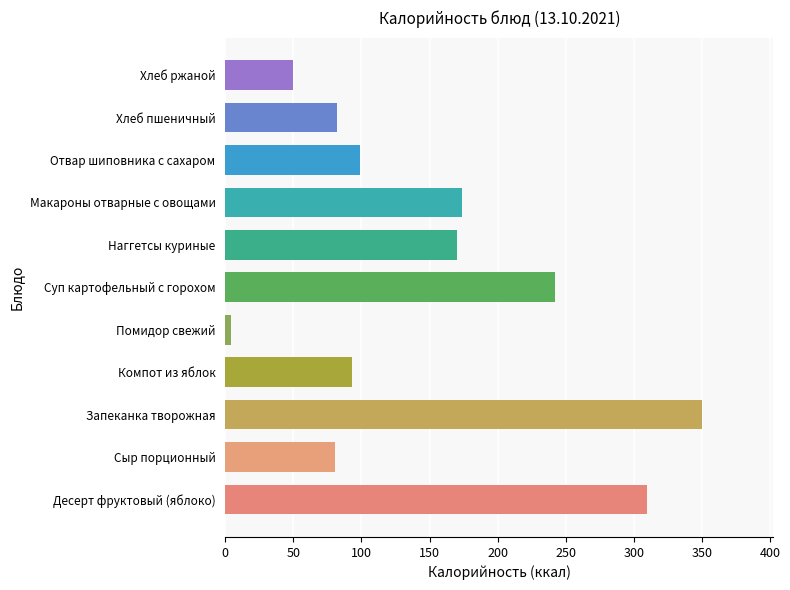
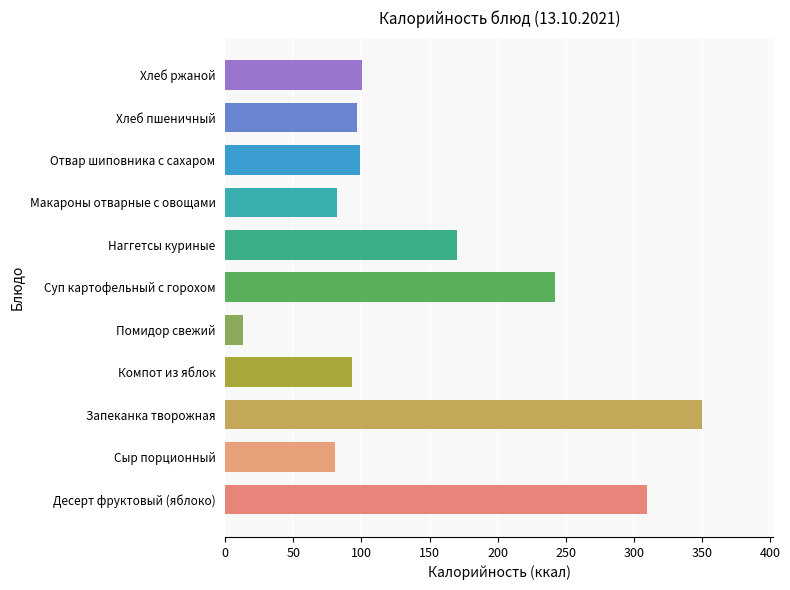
  {
-   "Хлеб ржаной": 50,
-   "Хлеб пшеничный": 82,
+   "Хлеб ржаной": 101,
+   "Хлеб пшеничный": 97,
    "Отвар шиповника с сахаром": 99,
-   "Макароны отварные с овощами": 174,
+   "Макароны отварные с овощами": 82,
    "Наггетсы куриные": 170,
    "Суп картофельный с горохом": 242,
-   "Помидор свежий": 4,
+   "Помидор свежий": 13,
    "Компот из яблок": 93,
    "Запеканка творожная": 350,
    "Сыр порционный": 81,
    "Десерт фруктовый (яблоко)": 310
  }
